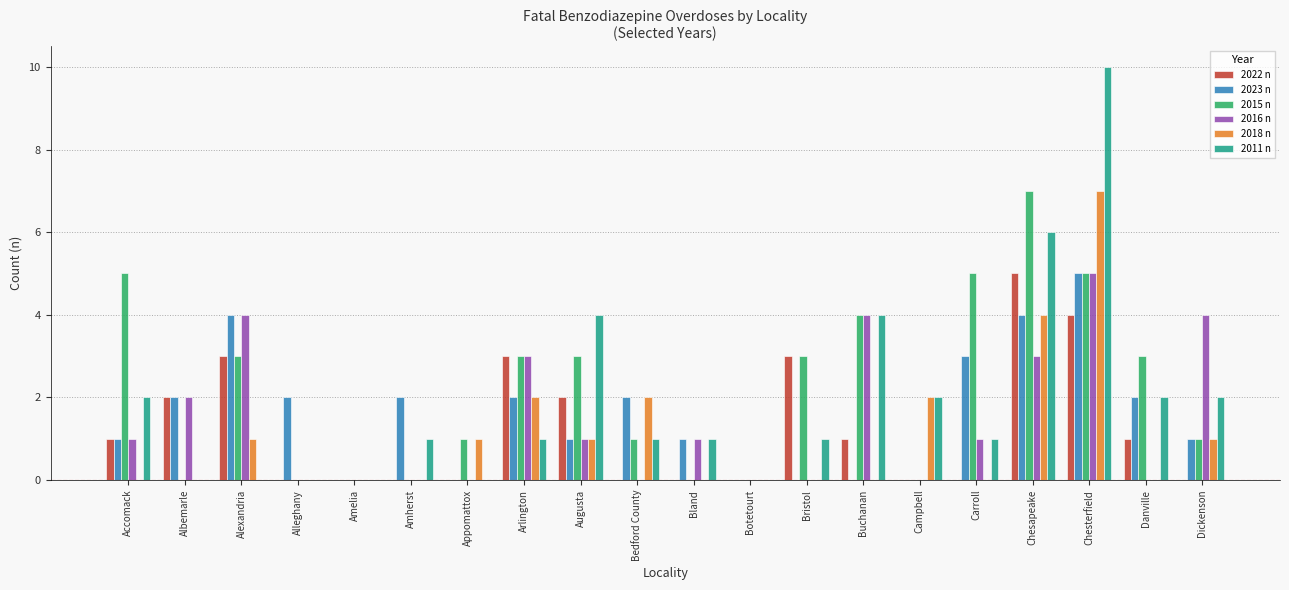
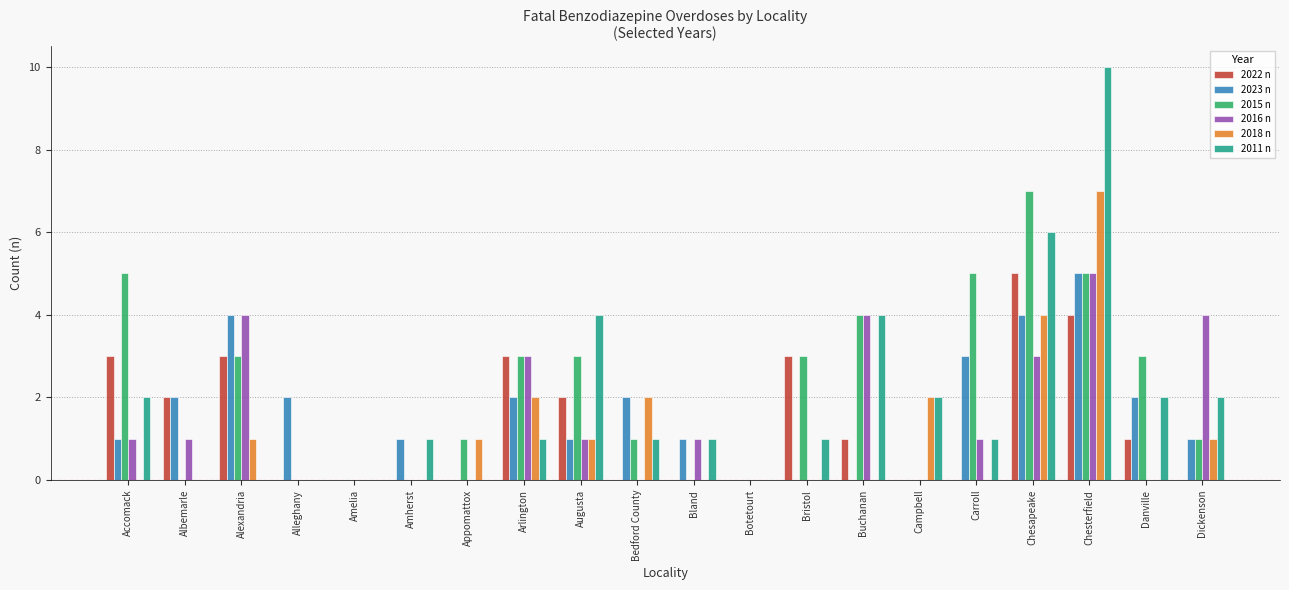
  {
    "2022 n": {
-     "Accomack": 1,
+     "Accomack": 3,
      "Albemarle": 2,
      "Alexandria": 3,
      "Alleghany": 0,
      "Amelia": 0,
      "Amherst": 0,
      "Appomattox": 0,
      "Arlington": 3,
      "Augusta": 2,
      "Bedford County": 0,
      "Bland": 0,
      "Botetourt": 0,
      "Bristol": 3,
      "Buchanan": 1,
      "Campbell": 0,
      "Carroll": 0,
      "Chesapeake": 5,
      "Chesterfield": 4,
      "Danville": 1,
      "Dickenson": 0
    },
    "2023 n": {
      "Accomack": 1,
      "Albemarle": 2,
      "Alexandria": 4,
      "Alleghany": 2,
      "Amelia": 0,
-     "Amherst": 2,
+     "Amherst": 1,
      "Appomattox": 0,
      "Arlington": 2,
      "Augusta": 1,
      "Bedford County": 2,
      "Bland": 1,
      "Botetourt": 0,
      "Bristol": 0,
      "Buchanan": 0,
      "Campbell": 0,
      "Carroll": 3,
      "Chesapeake": 4,
      "Chesterfield": 5,
      "Danville": 2,
      "Dickenson": 1
    },
    "2016 n": {
      "Accomack": 1,
-     "Albemarle": 2,
+     "Albemarle": 1,
      "Alexandria": 4,
      "Alleghany": 0,
      "Amelia": 0,
      "Amherst": 0,
      "Appomattox": 0,
      "Arlington": 3,
      "Augusta": 1,
      "Bedford County": 0,
      "Bland": 1,
      "Botetourt": 0,
      "Bristol": 0,
      "Buchanan": 4,
      "Campbell": 0,
      "Carroll": 1,
      "Chesapeake": 3,
      "Chesterfield": 5,
      "Danville": 0,
      "Dickenson": 4
    },
    "2018 n": {
      "Accomack": 0,
      "Albemarle": 0,
      "Alexandria": 1,
      "Alleghany": 0,
      "Amelia": 0,
      "Amherst": 0,
      "Appomattox": 1,
      "Arlington": 2,
      "Augusta": 1,
      "Bedford County": 2,
      "Bland": 0,
      "Botetourt": 0,
      "Bristol": 0,
      "Buchanan": 0,
      "Campbell": 2,
      "Carroll": 0,
      "Chesapeake": 4,
      "Chesterfield": 7,
      "Danville": 0,
      "Dickenson": 1
    }
  }
